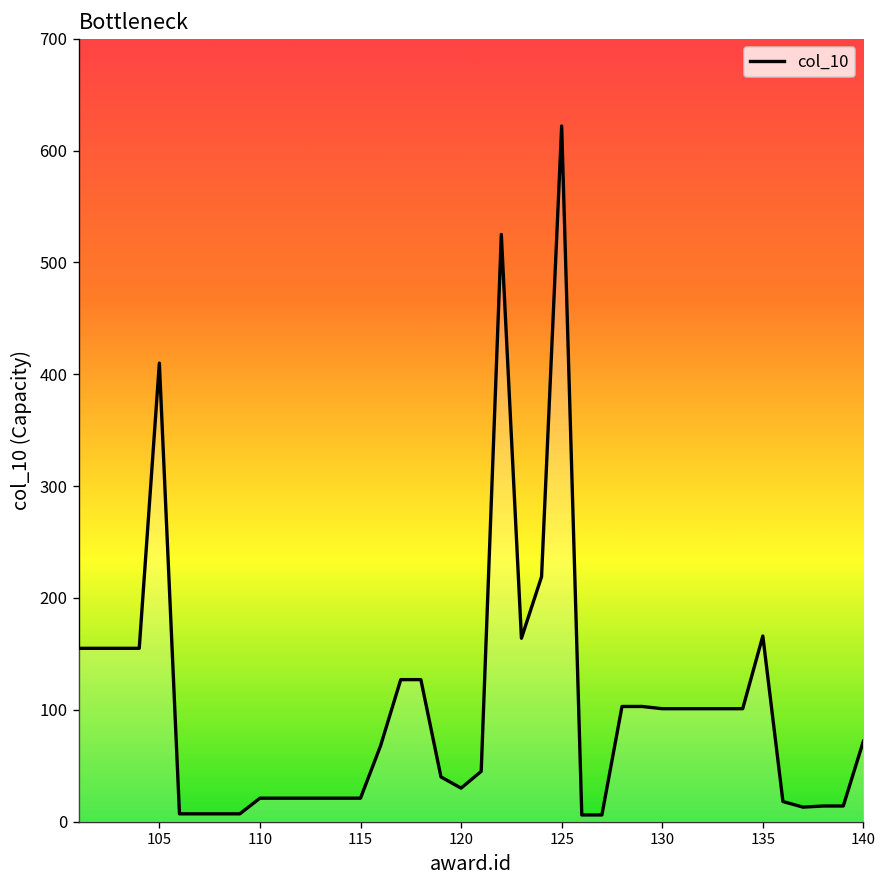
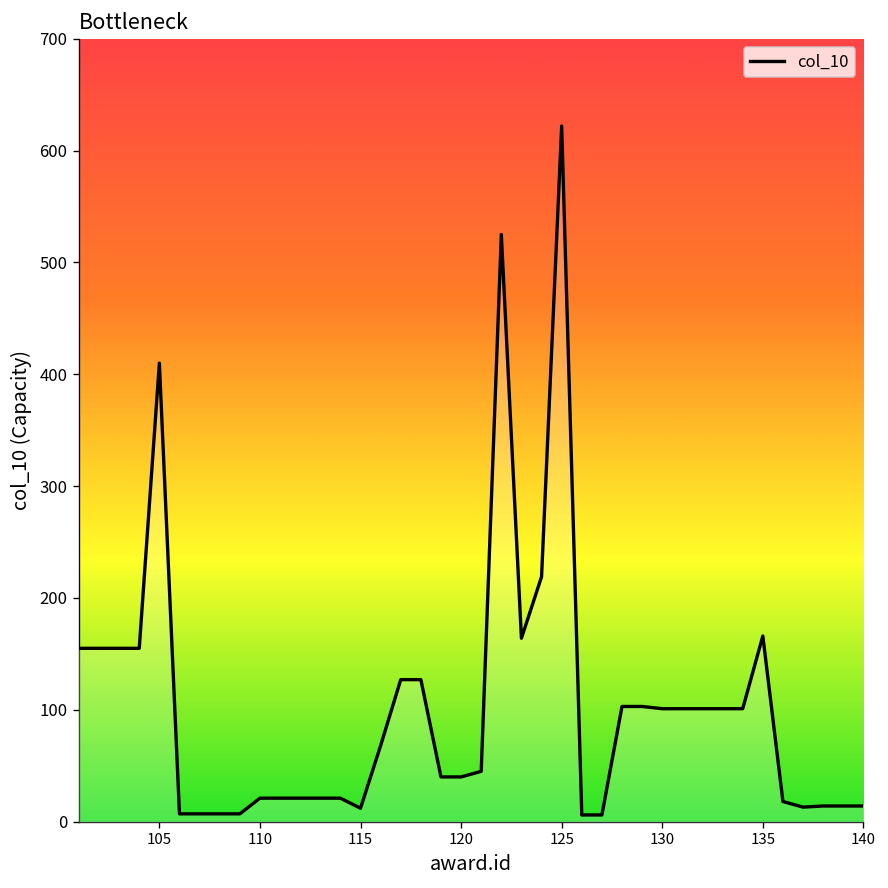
  {
    "105": 410,
    "110": 20,
-   "115": 20,
-   "120": 30,
+   "115": 10,
+   "120": 40,
    "125": 620,
    "130": 100,
    "135": 170,
-   "140": 70
+   "140": 10
  }
